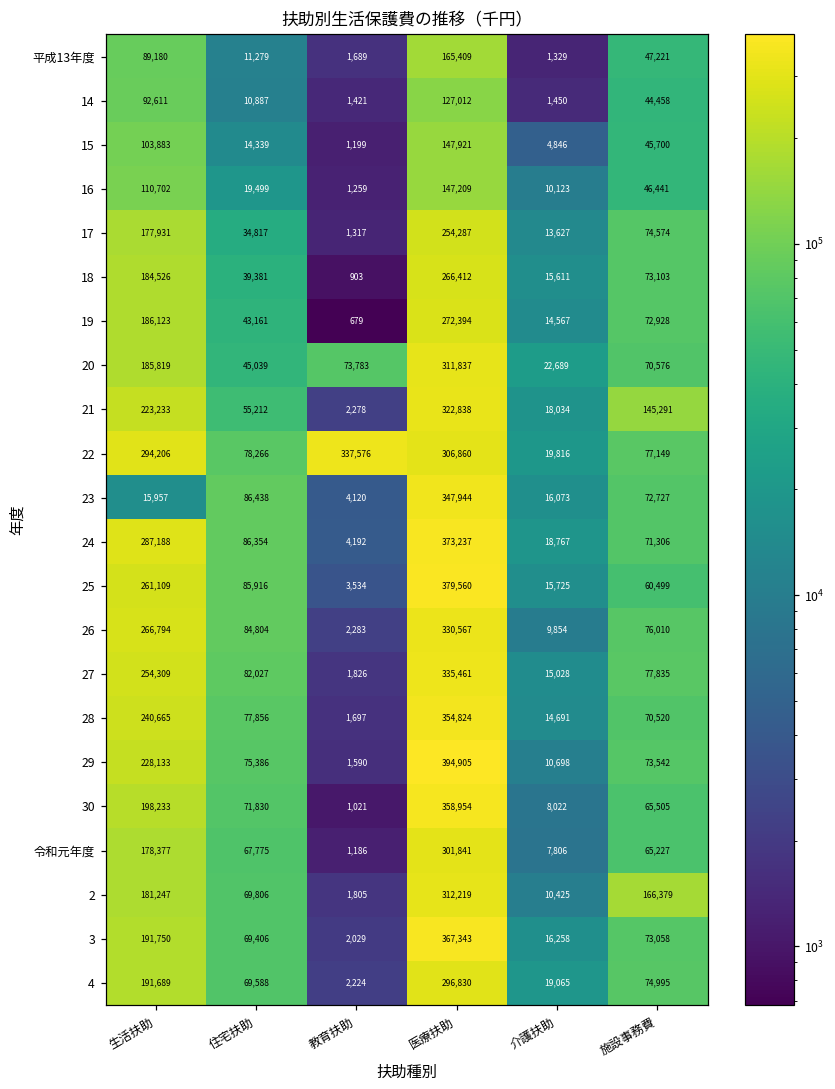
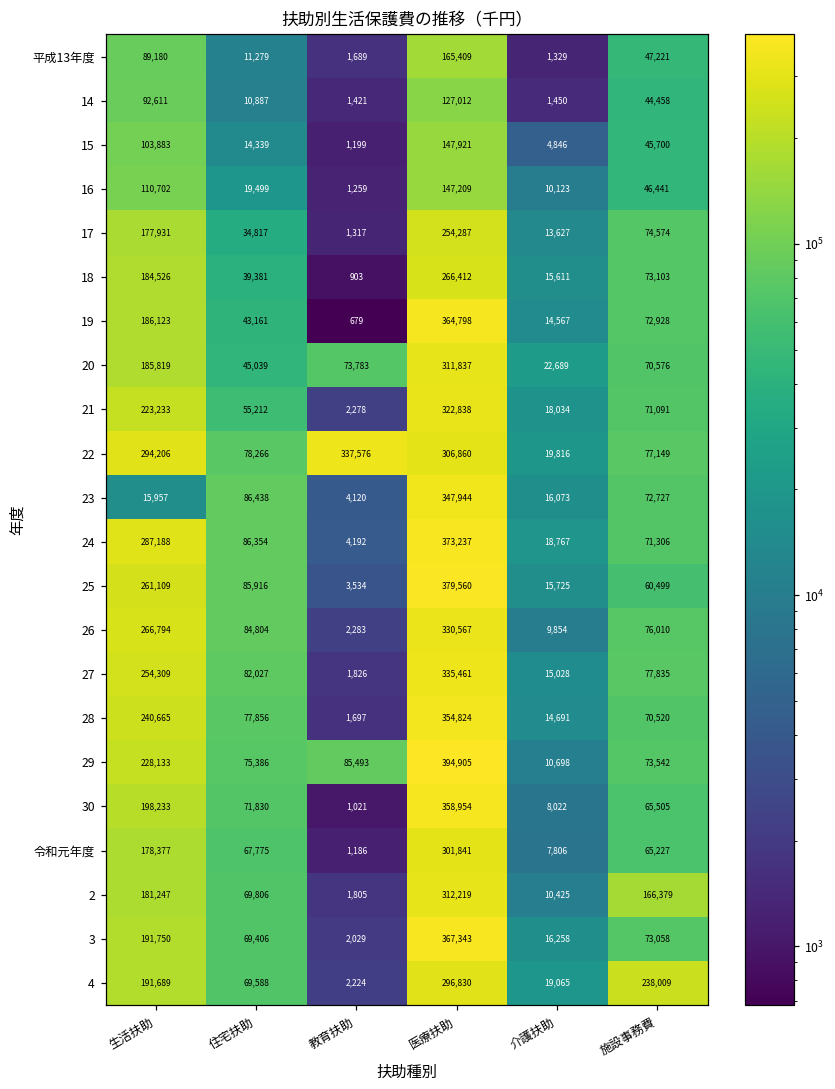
  {
    "平成13年度": {
      "生活扶助": "89,180",
      "住宅扶助": "11,279",
      "教育扶助": "1,689",
      "医療扶助": "165,409",
      "介護扶助": "1,329",
      "施設事務費": "47,221"
    },
    "14": {
      "生活扶助": "92,611",
      "住宅扶助": "10,887",
      "教育扶助": "1,421",
      "医療扶助": "127,012",
      "介護扶助": "1,450",
      "施設事務費": "44,458"
    },
    "15": {
      "生活扶助": "103,883",
      "住宅扶助": "14,339",
      "教育扶助": "1,199",
      "医療扶助": "147,921",
      "介護扶助": "4,846",
      "施設事務費": "45,700"
    },
    "16": {
      "生活扶助": "110,702",
      "住宅扶助": "19,499",
      "教育扶助": "1,259",
      "医療扶助": "147,209",
      "介護扶助": "10,123",
      "施設事務費": "46,441"
    },
    "17": {
      "生活扶助": "177,931",
      "住宅扶助": "34,817",
      "教育扶助": "1,317",
      "医療扶助": "254,287",
      "介護扶助": "13,627",
      "施設事務費": "74,574"
    },
    "18": {
      "生活扶助": "184,526",
      "住宅扶助": "39,381",
      "教育扶助": "903",
      "医療扶助": "266,412",
      "介護扶助": "15,611",
      "施設事務費": "73,103"
    },
    "19": {
      "生活扶助": "186,123",
      "住宅扶助": "43,161",
      "教育扶助": "679",
-     "医療扶助": "272,394",
+     "医療扶助": "364,798",
      "介護扶助": "14,567",
      "施設事務費": "72,928"
    },
    "20": {
      "生活扶助": "185,819",
      "住宅扶助": "45,039",
      "教育扶助": "73,783",
      "医療扶助": "311,837",
      "介護扶助": "22,689",
      "施設事務費": "70,576"
    },
    "21": {
      "生活扶助": "223,233",
      "住宅扶助": "55,212",
      "教育扶助": "2,278",
      "医療扶助": "322,838",
      "介護扶助": "18,034",
-     "施設事務費": "145,291"
+     "施設事務費": "71,091"
    },
    "22": {
      "生活扶助": "294,206",
      "住宅扶助": "78,266",
      "教育扶助": "337,576",
      "医療扶助": "306,860",
      "介護扶助": "19,816",
      "施設事務費": "77,149"
    },
    "23": {
      "生活扶助": "15,957",
      "住宅扶助": "86,438",
      "教育扶助": "4,120",
      "医療扶助": "347,944",
      "介護扶助": "16,073",
      "施設事務費": "72,727"
    },
    "24": {
      "生活扶助": "287,188",
      "住宅扶助": "86,354",
      "教育扶助": "4,192",
      "医療扶助": "373,237",
      "介護扶助": "18,767",
      "施設事務費": "71,306"
    },
    "25": {
      "生活扶助": "261,109",
      "住宅扶助": "85,916",
      "教育扶助": "3,534",
      "医療扶助": "379,560",
      "介護扶助": "15,725",
      "施設事務費": "60,499"
    },
    "26": {
      "生活扶助": "266,794",
      "住宅扶助": "84,804",
      "教育扶助": "2,283",
      "医療扶助": "330,567",
      "介護扶助": "9,854",
      "施設事務費": "76,010"
    },
    "27": {
      "生活扶助": "254,309",
      "住宅扶助": "82,027",
      "教育扶助": "1,826",
      "医療扶助": "335,461",
      "介護扶助": "15,028",
      "施設事務費": "77,835"
    },
    "28": {
      "生活扶助": "240,665",
      "住宅扶助": "77,856",
      "教育扶助": "1,697",
      "医療扶助": "354,824",
      "介護扶助": "14,691",
      "施設事務費": "70,520"
    },
    "29": {
      "生活扶助": "228,133",
      "住宅扶助": "75,386",
-     "教育扶助": "1,590",
+     "教育扶助": "85,493",
      "医療扶助": "394,905",
      "介護扶助": "10,698",
      "施設事務費": "73,542"
    },
    "30": {
      "生活扶助": "198,233",
      "住宅扶助": "71,830",
      "教育扶助": "1,021",
      "医療扶助": "358,954",
      "介護扶助": "8,022",
      "施設事務費": "65,505"
    },
    "令和元年度": {
      "生活扶助": "178,377",
      "住宅扶助": "67,775",
      "教育扶助": "1,186",
      "医療扶助": "301,841",
      "介護扶助": "7,806",
      "施設事務費": "65,227"
    },
    "2": {
      "生活扶助": "181,247",
      "住宅扶助": "69,806",
      "教育扶助": "1,805",
      "医療扶助": "312,219",
      "介護扶助": "10,425",
      "施設事務費": "166,379"
    },
    "3": {
      "生活扶助": "191,750",
      "住宅扶助": "69,406",
      "教育扶助": "2,029",
      "医療扶助": "367,343",
      "介護扶助": "16,258",
      "施設事務費": "73,058"
    },
    "4": {
      "生活扶助": "191,689",
      "住宅扶助": "69,588",
      "教育扶助": "2,224",
      "医療扶助": "296,830",
      "介護扶助": "19,065",
-     "施設事務費": "74,995"
+     "施設事務費": "238,009"
    }
  }
